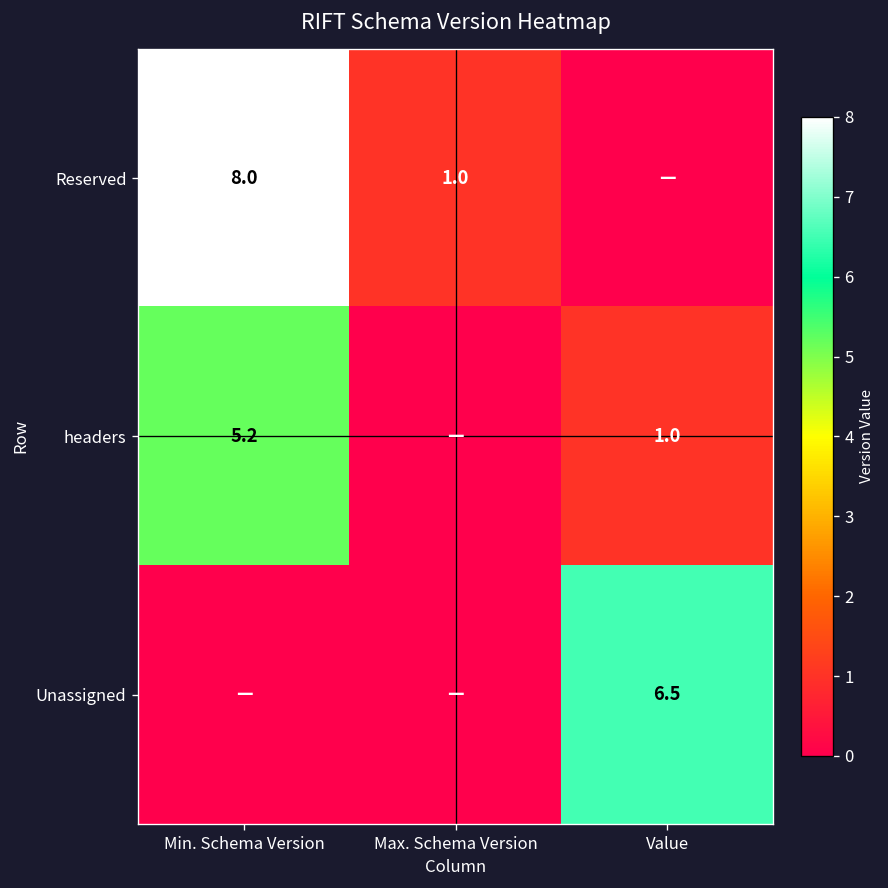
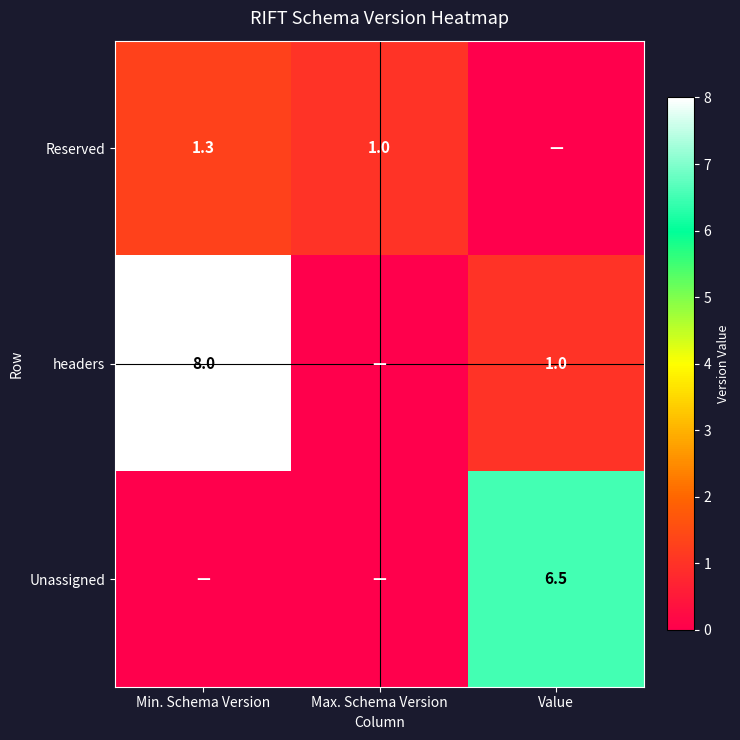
  {
    "Reserved": {
-     "Min. Schema Version": 8.0,
+     "Min. Schema Version": 1.3,
      "Max. Schema Version": 1.0
    },
    "headers": {
-     "Min. Schema Version": 5.2,
+     "Min. Schema Version": 8.0,
      "Value": 1.0
    },
    "Unassigned": {
      "Value": 6.5
    }
  }
